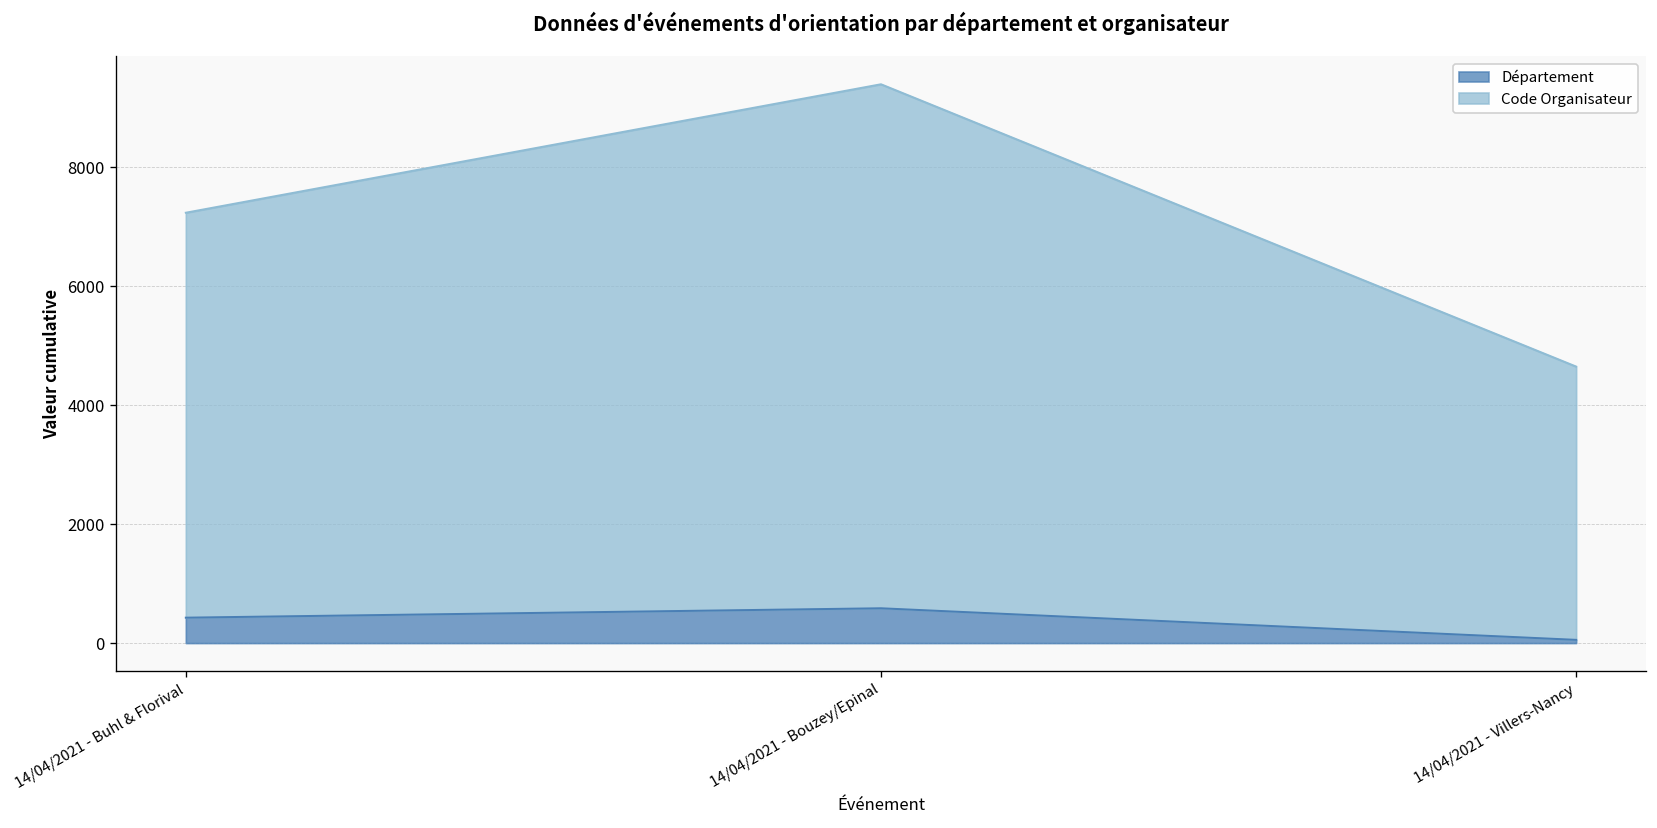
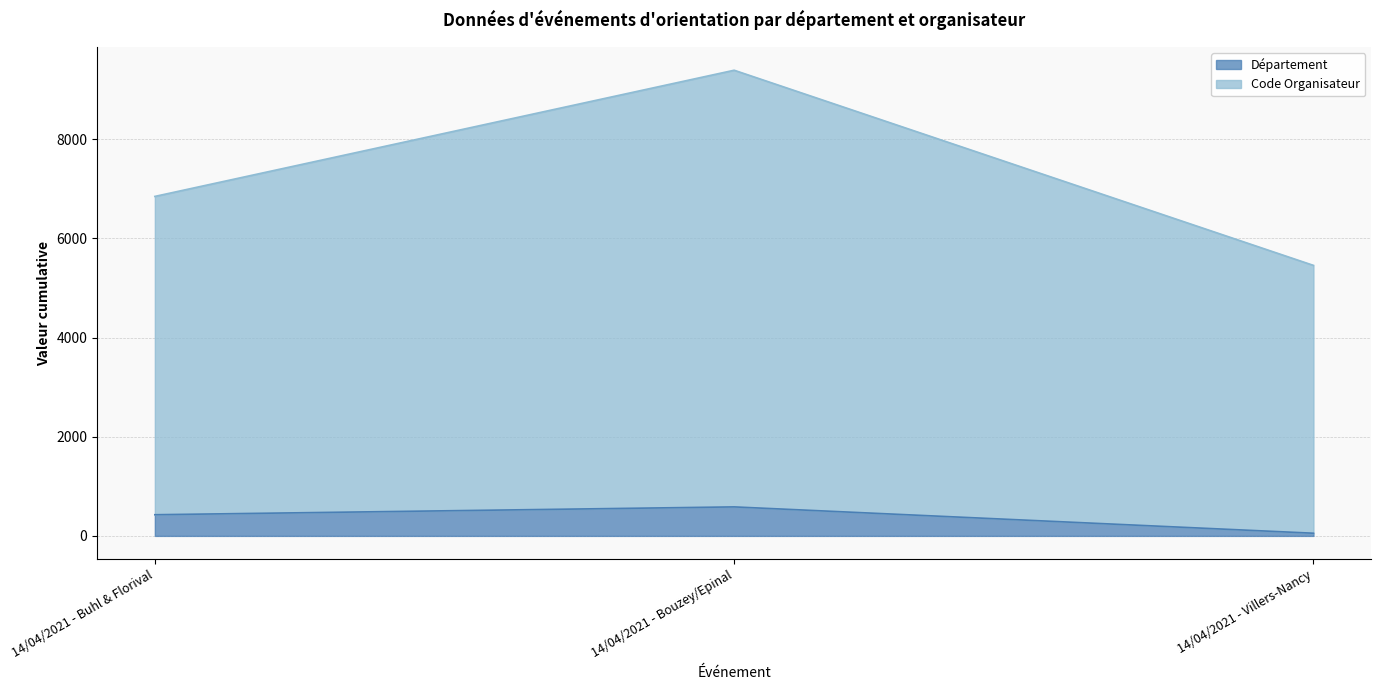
  {
    "Département": {
      "14/04/2021 - Buhl & Florival": 400,
      "14/04/2021 - Bouzey/Epinal": 600,
      "14/04/2021 - Villers-Nancy": 100
    },
    "Code Organisateur": {
-     "14/04/2021 - Buhl & Florival": 6800,
+     "14/04/2021 - Buhl & Florival": 6400,
      "14/04/2021 - Bouzey/Epinal": 8800,
-     "14/04/2021 - Villers-Nancy": 4600
+     "14/04/2021 - Villers-Nancy": 5400
    }
  }
